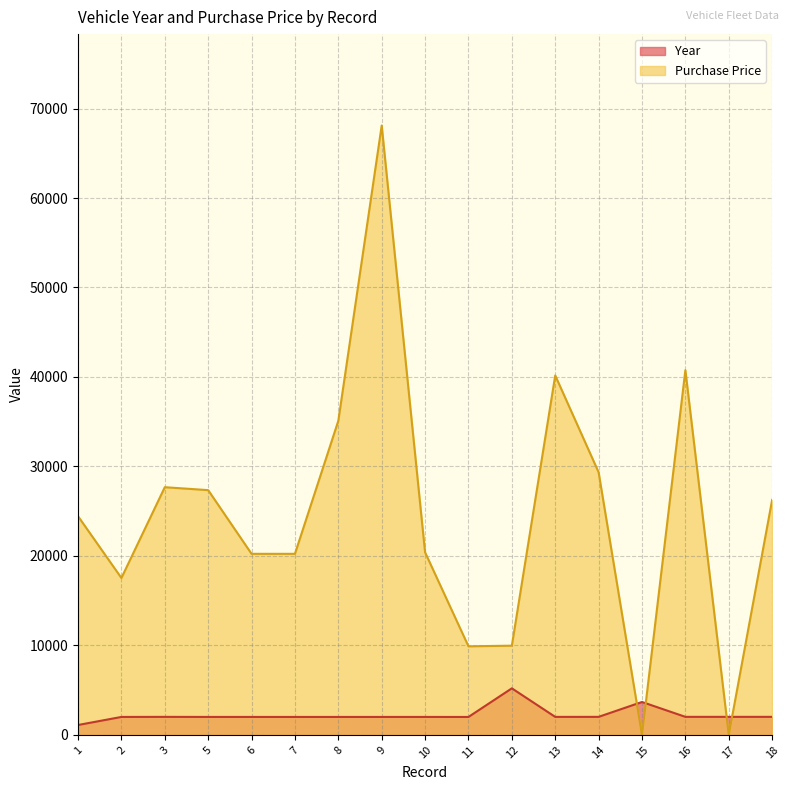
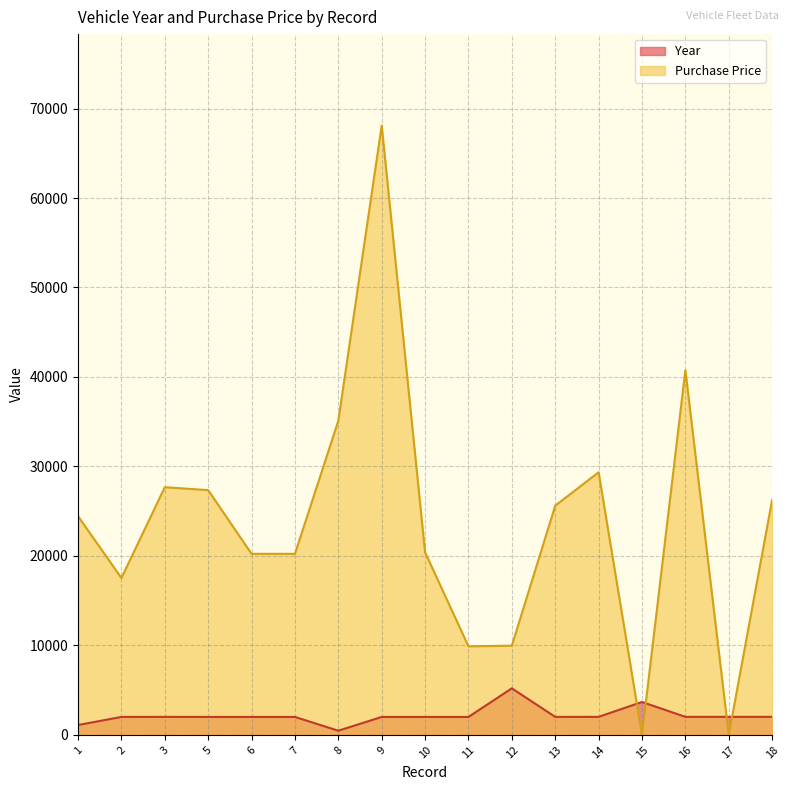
  {
    "Year": {
      "1": 1000,
      "2": 2000,
      "3": 2000,
      "5": 2000,
      "6": 2000,
      "7": 2000,
-     "8": 2000,
+     "8": 0,
      "9": 2000,
      "10": 2000,
      "11": 2000,
      "12": 5000,
      "13": 2000,
      "14": 2000,
      "15": 4000,
      "16": 2000,
      "17": 2000,
      "18": 2000
    },
    "Purchase Price": {
      "1": 24000,
      "2": 18000,
      "3": 28000,
      "5": 27000,
      "6": 20000,
      "7": 20000,
      "8": 35000,
      "9": 68000,
      "10": 20000,
      "11": 10000,
      "12": 10000,
-     "13": 40000,
+     "13": 26000,
      "14": 29000,
      "15": 0,
      "16": 41000,
      "17": 0,
      "18": 26000
    }
  }
